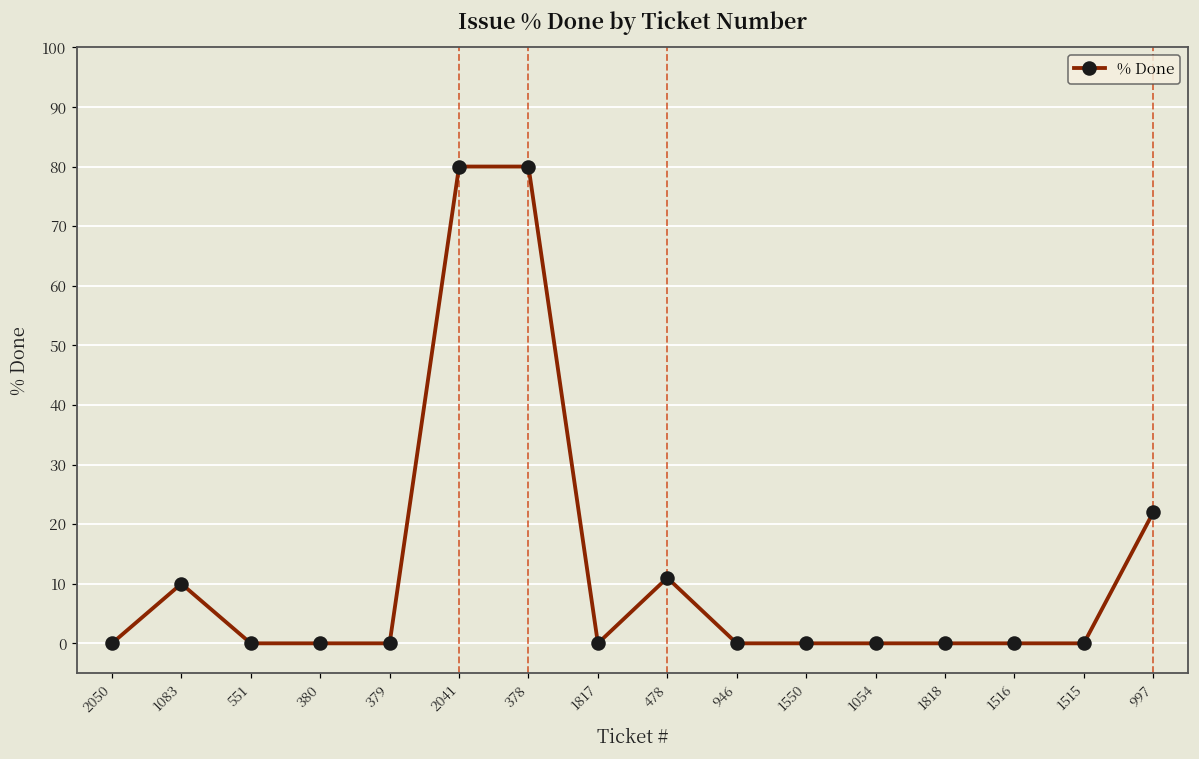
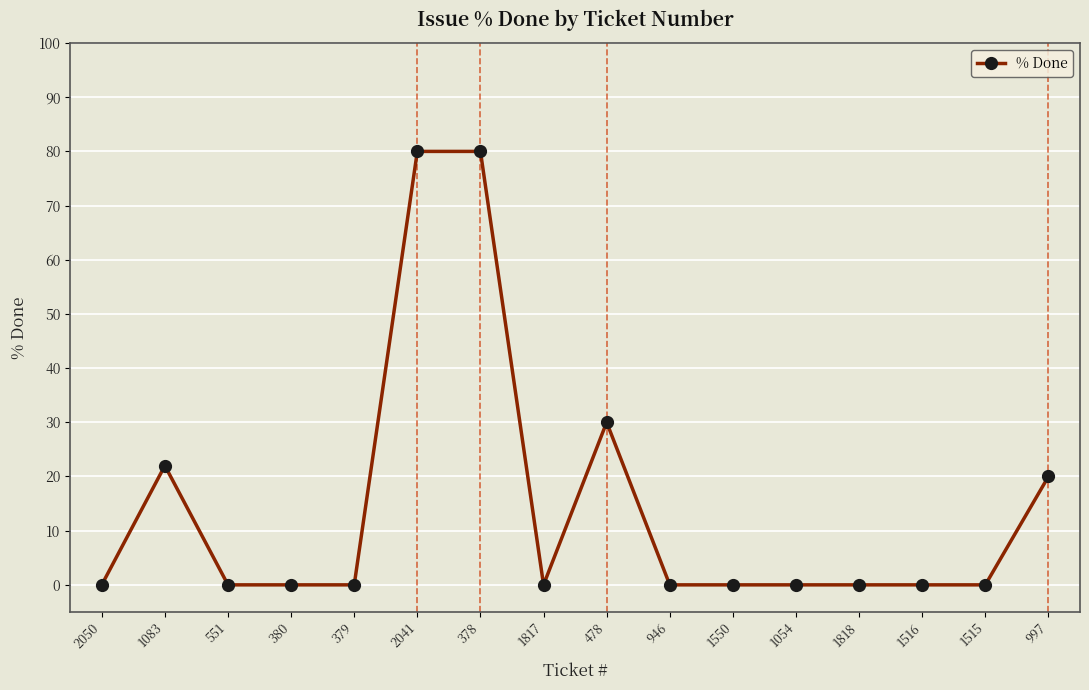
  {
    "2050": 0,
-   "1083": 10,
+   "1083": 22,
    "551": 0,
    "380": 0,
    "379": 0,
    "2041": 80,
    "378": 80,
    "1817": 0,
-   "478": 11,
+   "478": 30,
    "946": 0,
    "1550": 0,
    "1054": 0,
    "1818": 0,
    "1516": 0,
    "1515": 0,
-   "997": 22
+   "997": 20
  }
